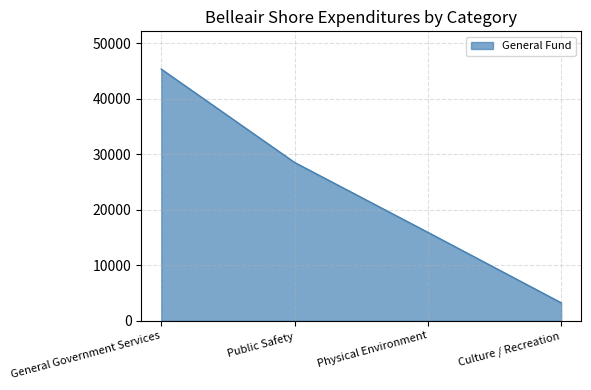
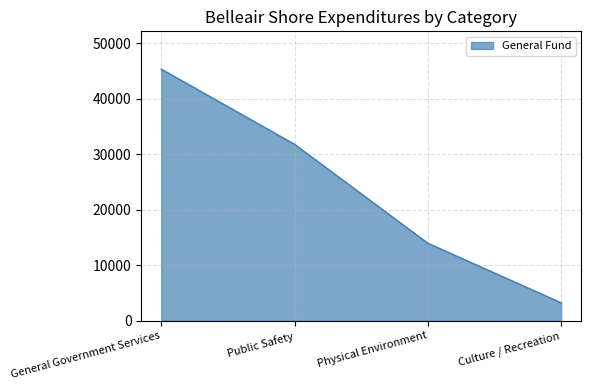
  {
    "General Government Services": 45000,
-   "Public Safety": 29000,
-   "Physical Environment": 16000,
+   "Public Safety": 32000,
+   "Physical Environment": 14000,
    "Culture / Recreation": 3000
  }
